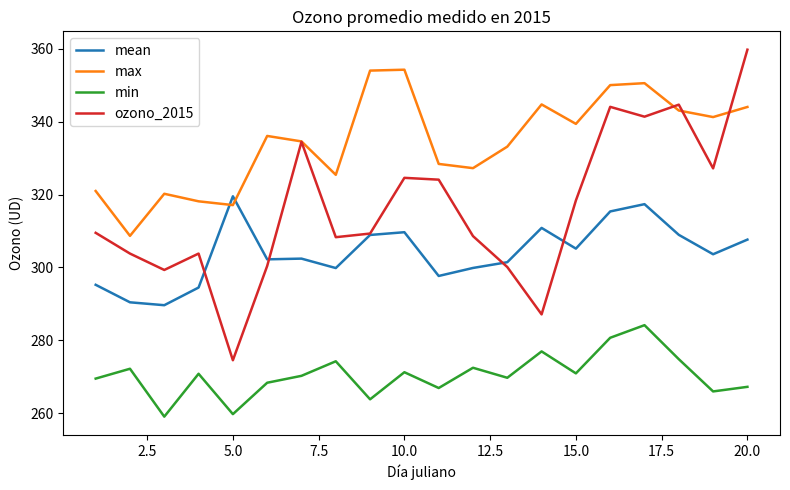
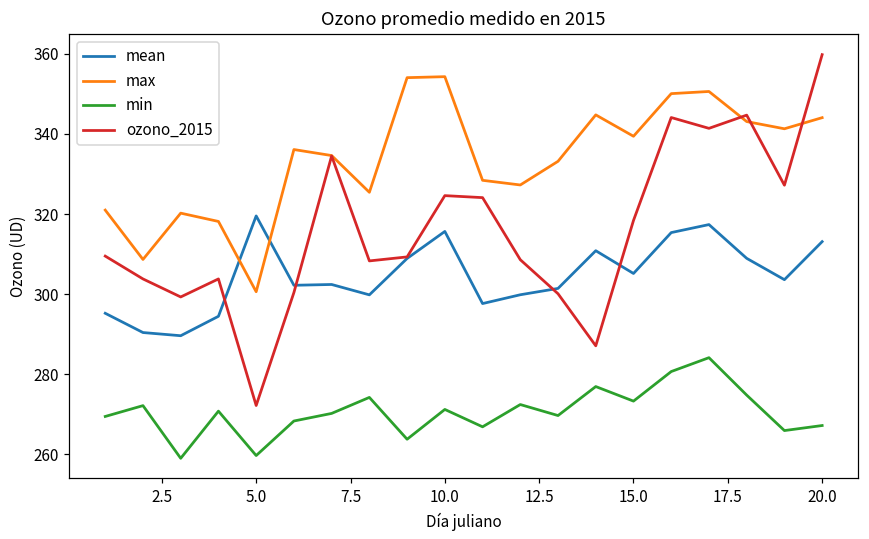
  {
    "mean": {
      "5.0": 320,
-     "10.0": 310,
+     "10.0": 316,
      "15.0": 305,
-     "20.0": 308
+     "20.0": 313
    },
    "max": {
-     "5.0": 317,
+     "5.0": 301,
      "10.0": 354,
      "15.0": 339,
      "20.0": 344
    },
    "min": {
      "5.0": 260,
      "10.0": 271,
-     "15.0": 271,
+     "15.0": 273,
      "20.0": 267
    },
    "ozono_2015": {
-     "5.0": 275,
+     "5.0": 272,
      "10.0": 325,
      "15.0": 318,
      "20.0": 360
    }
  }
